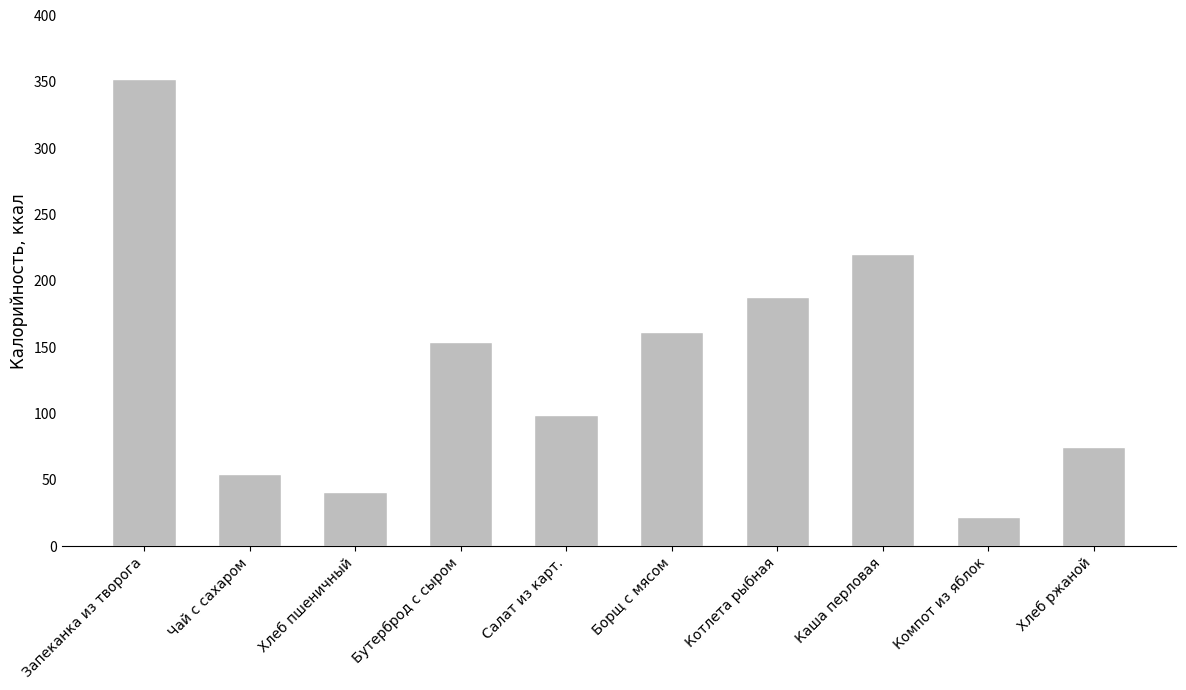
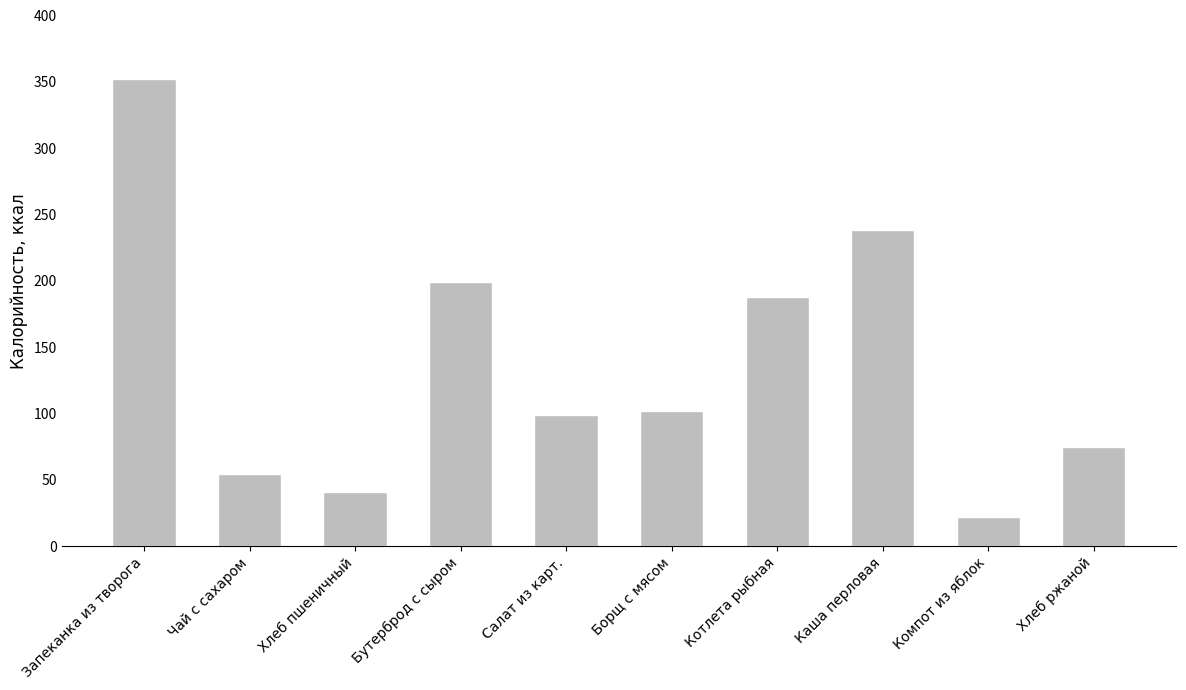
  {
    "Запеканка из творога": 352,
    "Чай с сахаром": 54,
    "Хлеб пшеничный": 41,
-   "Бутерброд с сыром": 154,
+   "Бутерброд с сыром": 199,
    "Салат из карт.": 99,
-   "Борщ с мясом": 161,
+   "Борщ с мясом": 102,
    "Котлета рыбная": 188,
-   "Каша перловая": 220,
+   "Каша перловая": 238,
    "Компот из яблок": 22,
    "Хлеб ржаной": 75
  }
